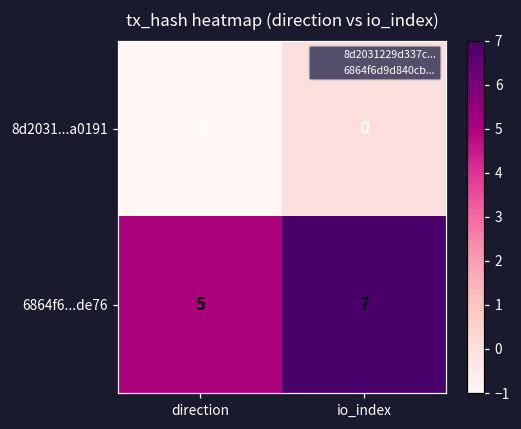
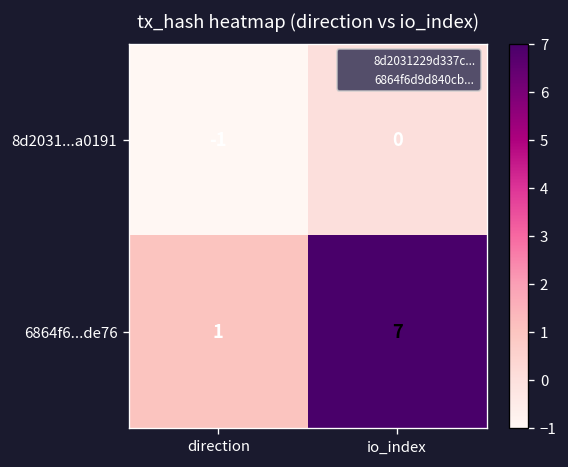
  {
    "6864f6...de76": {
-     "direction": 5,
+     "direction": 1,
      "io_index": 7
    }
  }
